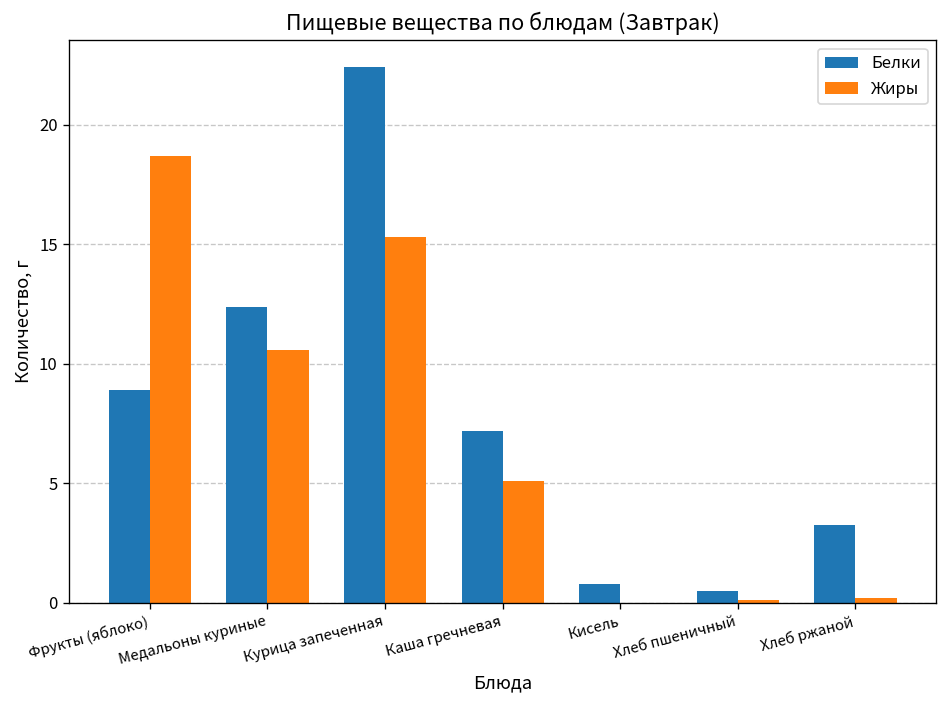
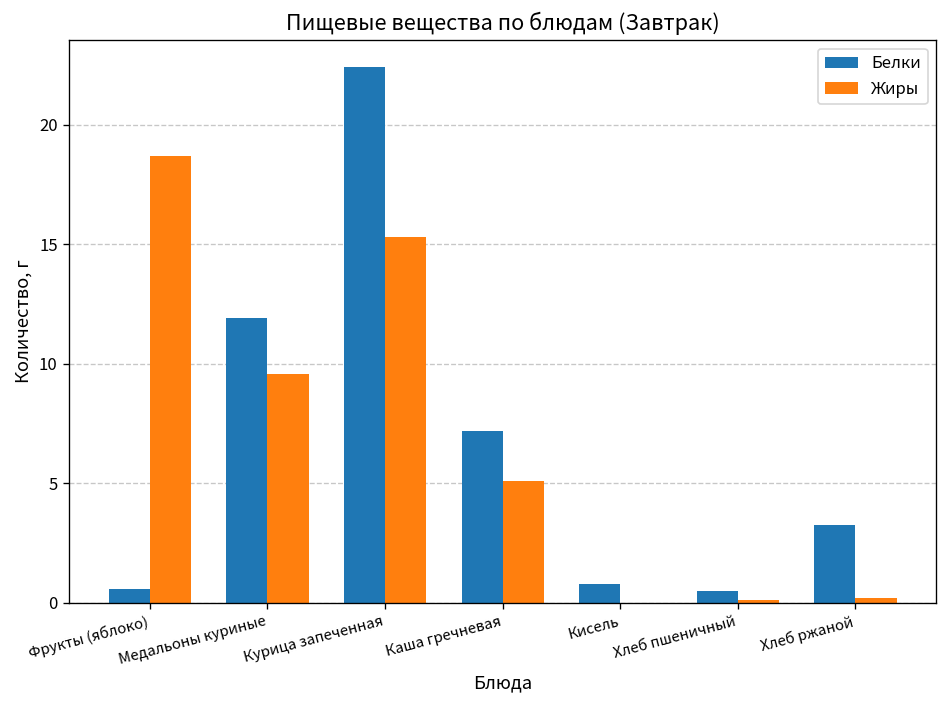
  {
    "Белки": {
-     "Фрукты (яблоко)": 8.9,
-     "Медальоны куриные": 12.4,
+     "Фрукты (яблоко)": 0.6,
+     "Медальоны куриные": 11.9,
      "Курица запеченная": 22.4,
      "Каша гречневая": 7.2,
      "Кисель": 0.8,
      "Хлеб пшеничный": 0.5,
      "Хлеб ржаной": 3.3
    },
    "Жиры": {
      "Фрукты (яблоко)": 18.7,
-     "Медальоны куриные": 10.6,
+     "Медальоны куриные": 9.6,
      "Курица запеченная": 15.3,
      "Каша гречневая": 5.1,
      "Кисель": 0.0,
      "Хлеб пшеничный": 0.1,
      "Хлеб ржаной": 0.2
    }
  }
